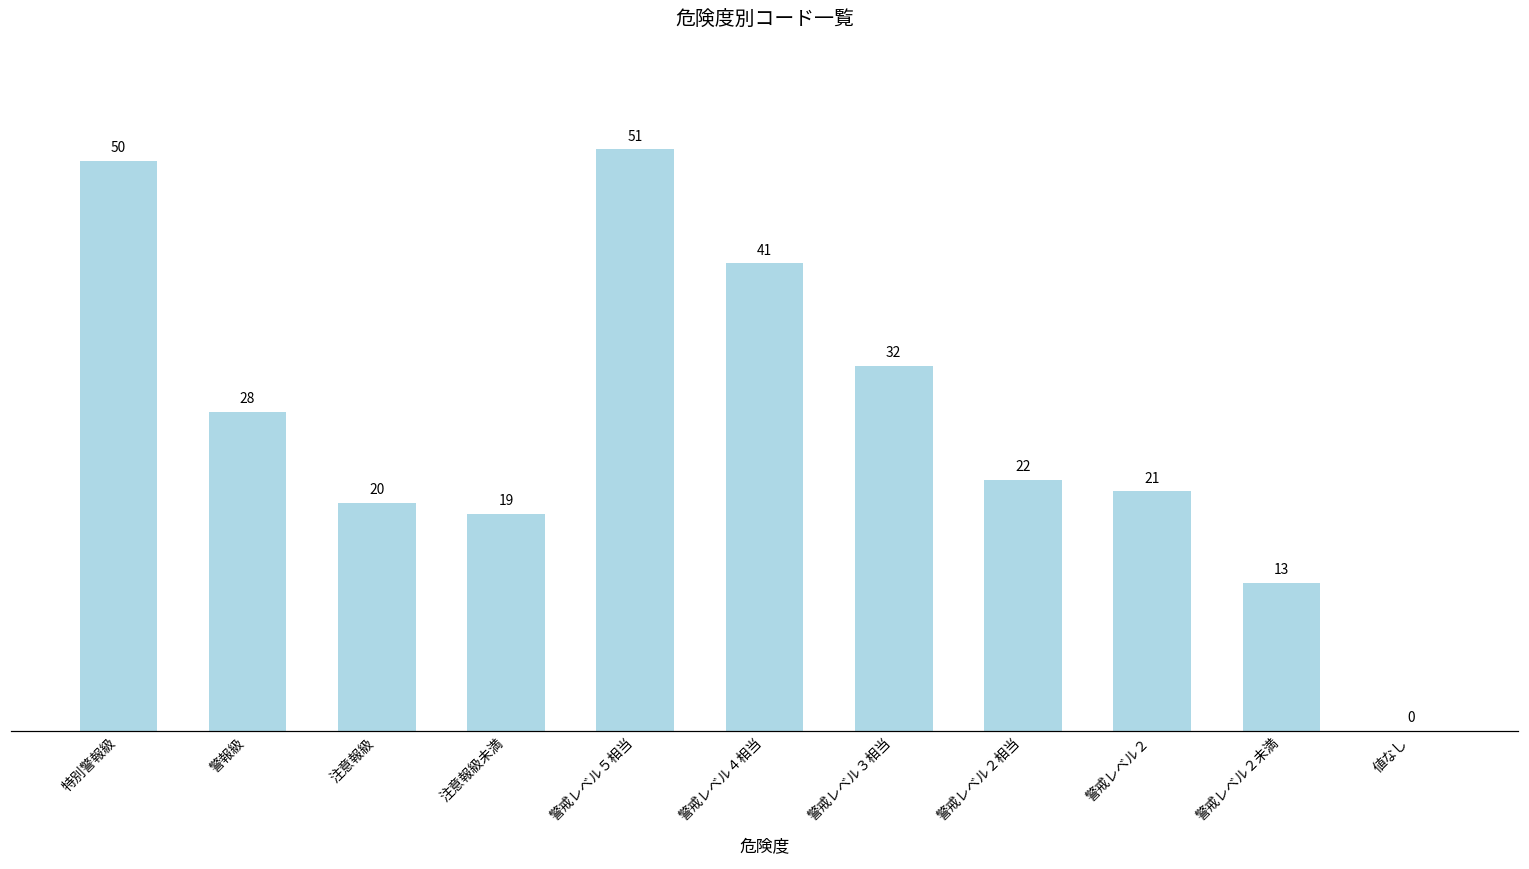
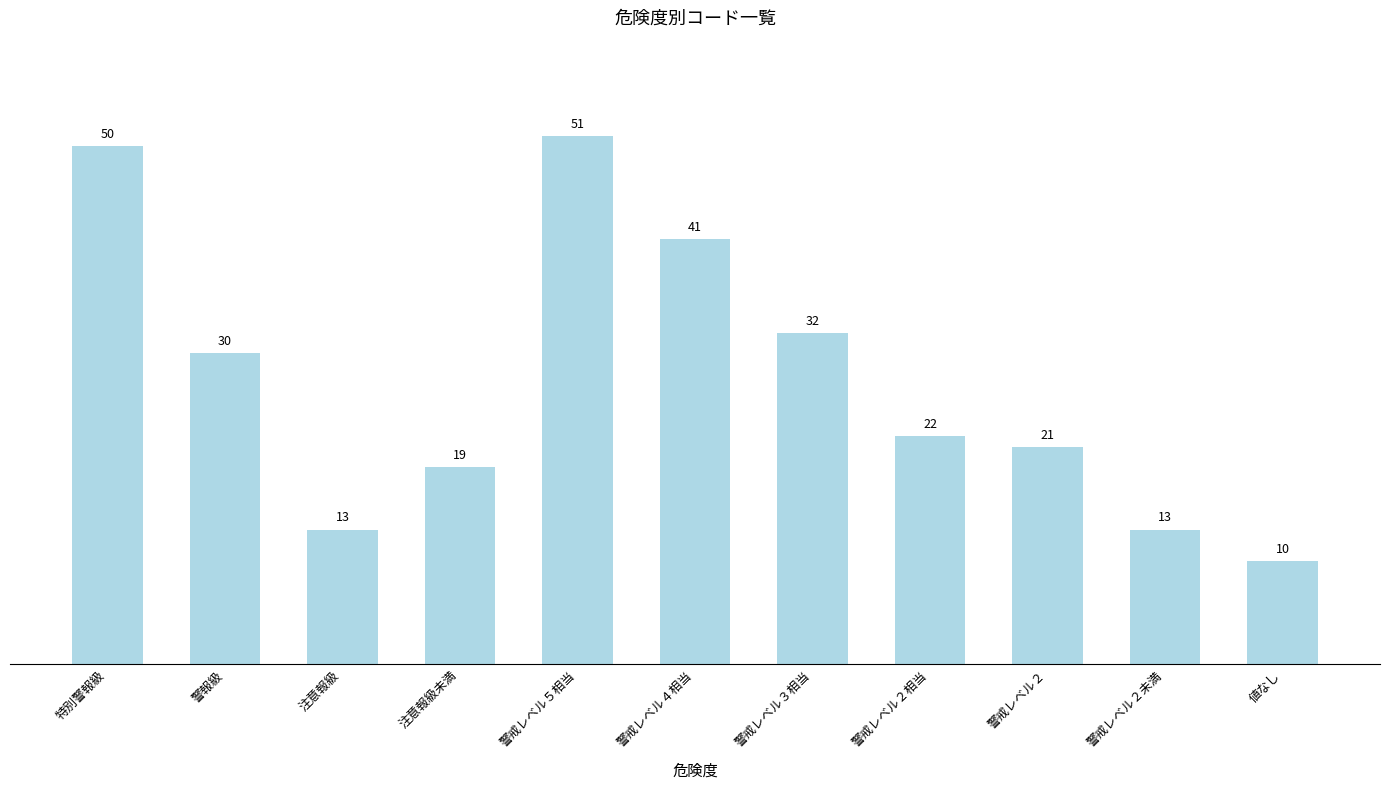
  {
    "特別警報級": 50,
-   "警報級": 28,
-   "注意報級": 20,
+   "警報級": 30,
+   "注意報級": 13,
    "注意報級未満": 19,
    "警戒レベル５相当": 51,
    "警戒レベル４相当": 41,
    "警戒レベル３相当": 32,
    "警戒レベル２相当": 22,
    "警戒レベル２": 21,
    "警戒レベル２未満": 13,
-   "値なし": 0
+   "値なし": 10
  }
